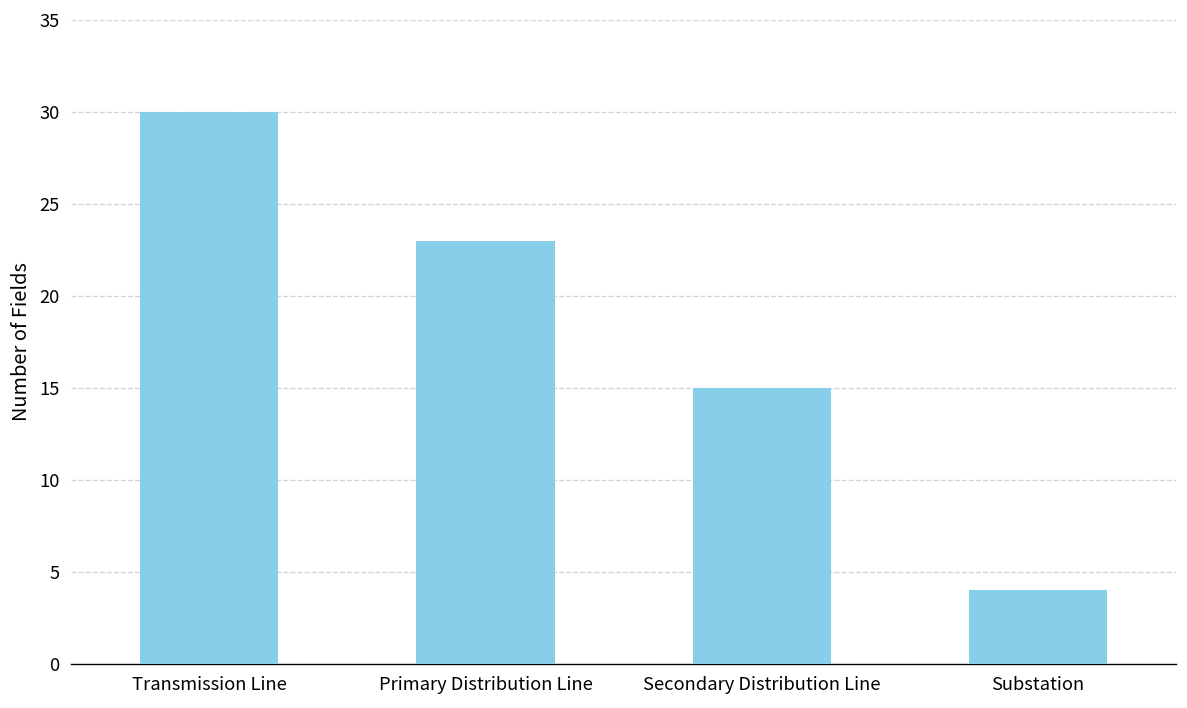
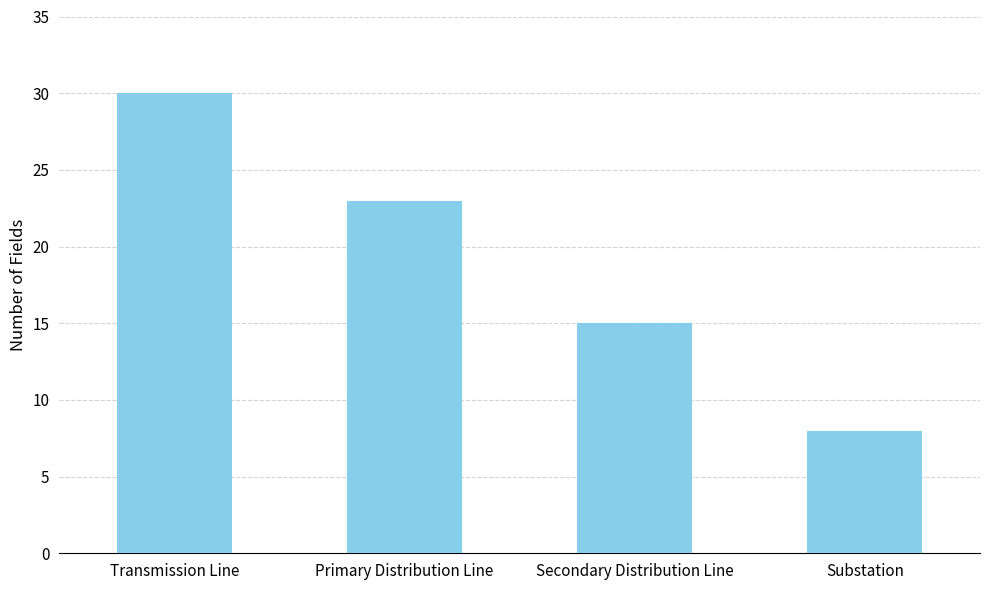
  {
    "Transmission Line": 30,
    "Primary Distribution Line": 23,
    "Secondary Distribution Line": 15,
-   "Substation": 4
+   "Substation": 8
  }
